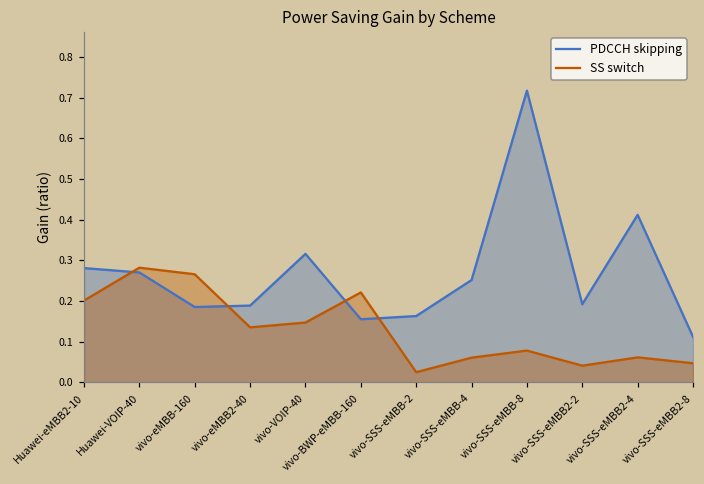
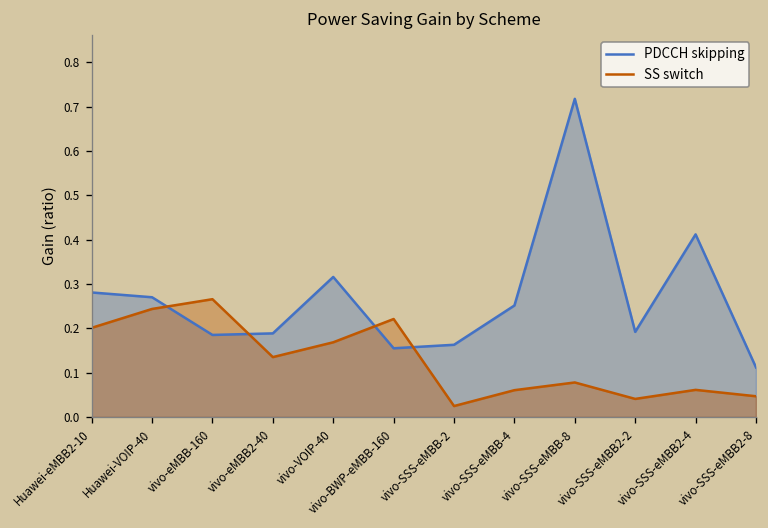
  {
    "PDCCH skipping": {
      "Huawei-eMBB2-10": 0.28,
      "Huawei-VOIP-40": 0.27,
      "vivo-eMBB-160": 0.19,
      "vivo-eMBB2-40": 0.19,
      "vivo-VOIP-40": 0.32,
      "vivo-BWP-eMBB-160": 0.16,
      "vivo-SSS-eMBB-2": 0.16,
      "vivo-SSS-eMBB-4": 0.25,
      "vivo-SSS-eMBB-8": 0.72,
      "vivo-SSS-eMBB2-2": 0.19,
      "vivo-SSS-eMBB2-4": 0.41,
      "vivo-SSS-eMBB2-8": 0.11
    },
    "SS switch": {
      "Huawei-eMBB2-10": 0.20,
-     "Huawei-VOIP-40": 0.28,
+     "Huawei-VOIP-40": 0.24,
      "vivo-eMBB-160": 0.27,
      "vivo-eMBB2-40": 0.14,
-     "vivo-VOIP-40": 0.15,
+     "vivo-VOIP-40": 0.17,
      "vivo-BWP-eMBB-160": 0.22,
      "vivo-SSS-eMBB-2": 0.02,
      "vivo-SSS-eMBB-4": 0.06,
      "vivo-SSS-eMBB-8": 0.08,
      "vivo-SSS-eMBB2-2": 0.04,
      "vivo-SSS-eMBB2-4": 0.06,
      "vivo-SSS-eMBB2-8": 0.05
    }
  }
